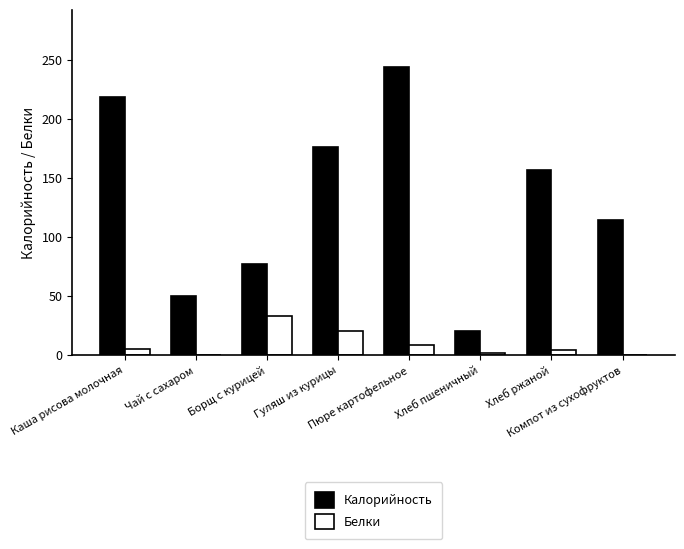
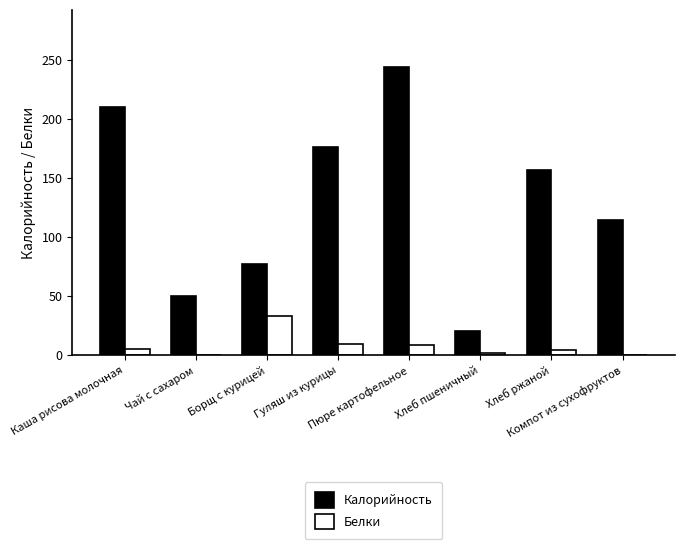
  {
    "Калорийность": {
-     "Каша рисова молочная": 218,
+     "Каша рисова молочная": 210,
      "Чай с сахаром": 50,
      "Борщ с курицей": 77,
      "Гуляш из курицы": 176,
      "Пюре картофельное": 244,
      "Хлеб пшеничный": 20,
      "Хлеб ржаной": 157,
      "Компот из сухофруктов": 115
    },
    "Белки": {
      "Каша рисова молочная": 5,
      "Борщ с курицей": 33,
-     "Гуляш из курицы": 20,
+     "Гуляш из курицы": 9,
      "Пюре картофельное": 9,
      "Хлеб ржаной": 4
    }
  }
